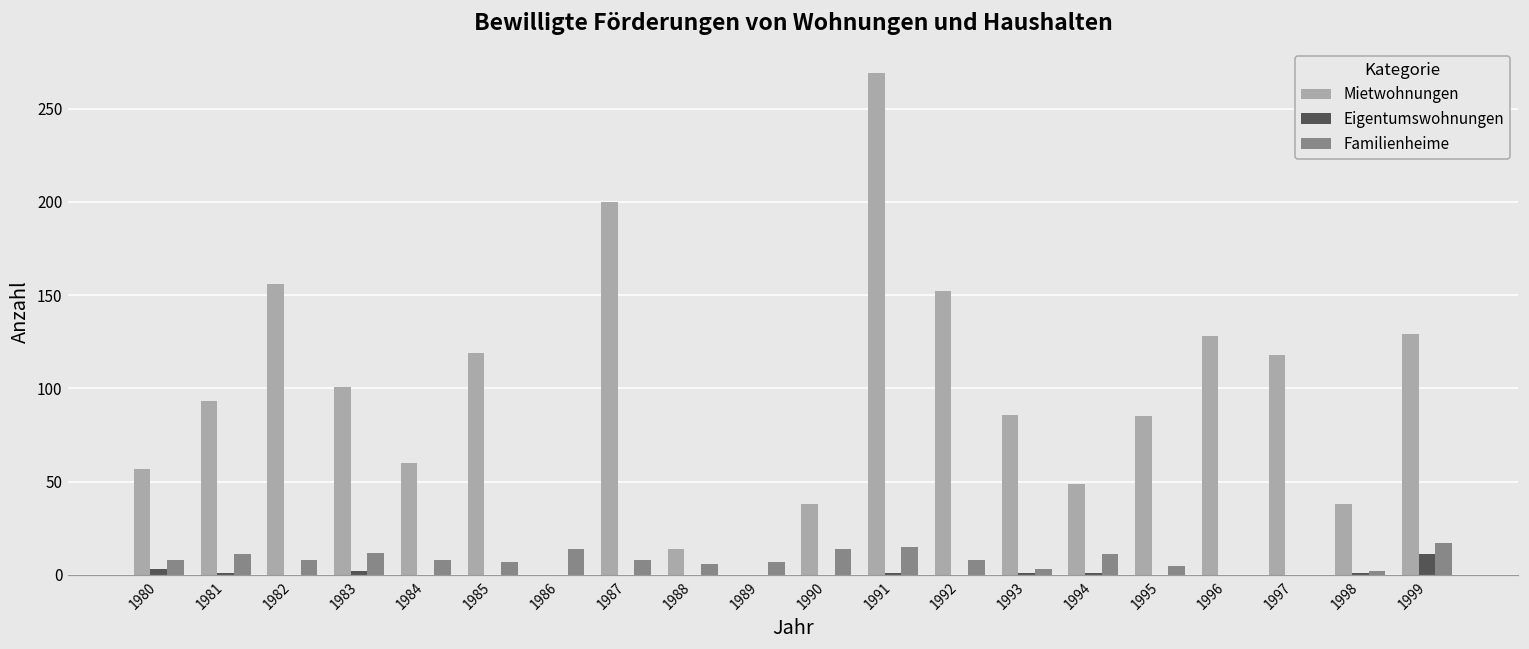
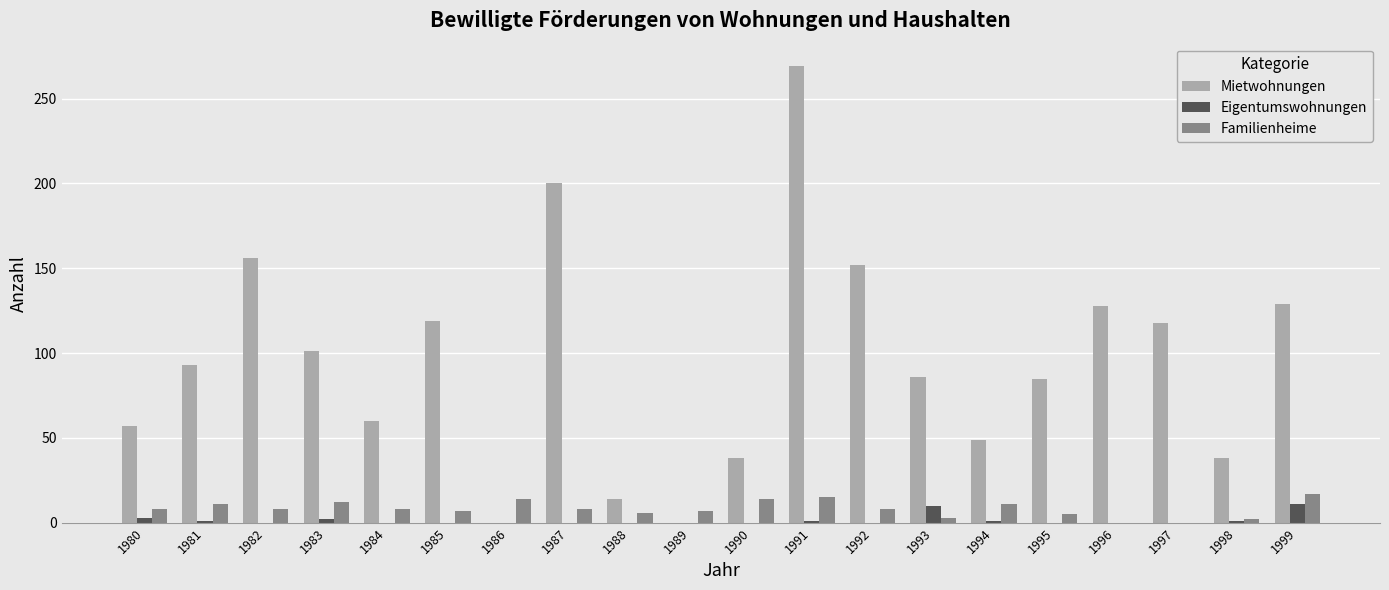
  {
    "Eigentumswohnungen": {
      "1980": 3,
      "1982": 0,
      "1983": 2,
      "1984": 0,
      "1985": 0,
      "1986": 0,
      "1987": 0,
      "1988": 0,
      "1989": 0,
      "1990": 0,
      "1992": 0,
-     "1993": 1,
+     "1993": 10,
      "1995": 0,
      "1996": 0,
      "1997": 0,
      "1999": 11
    }
  }
